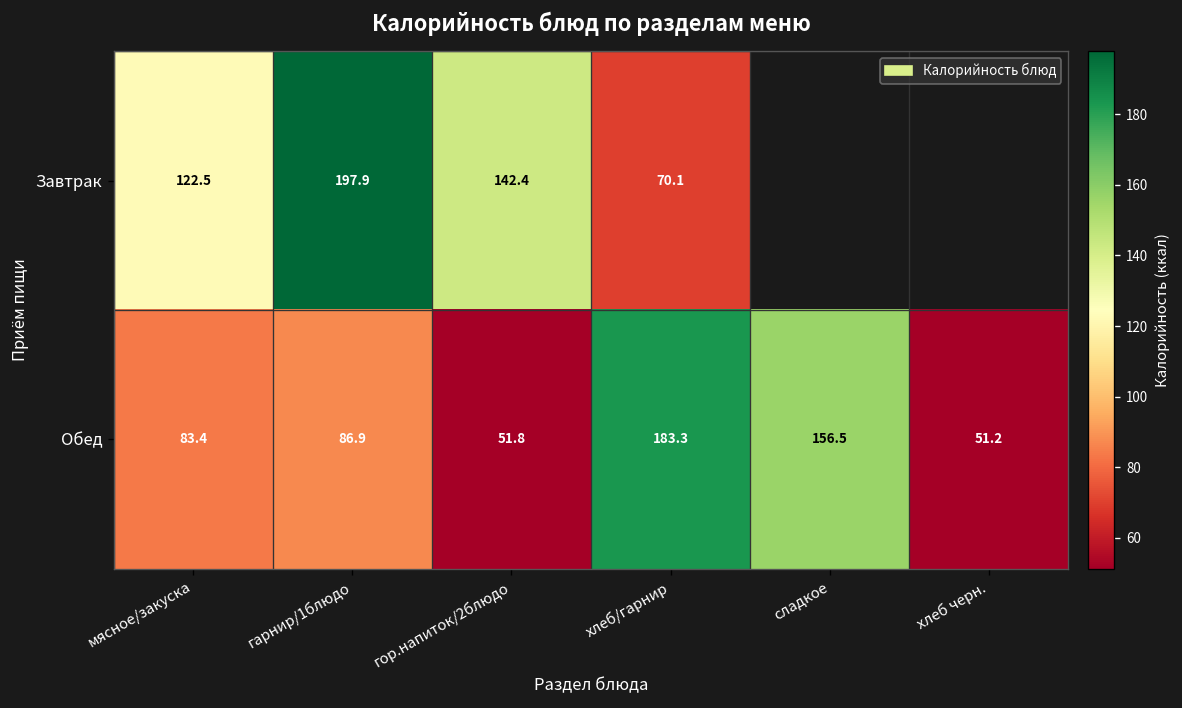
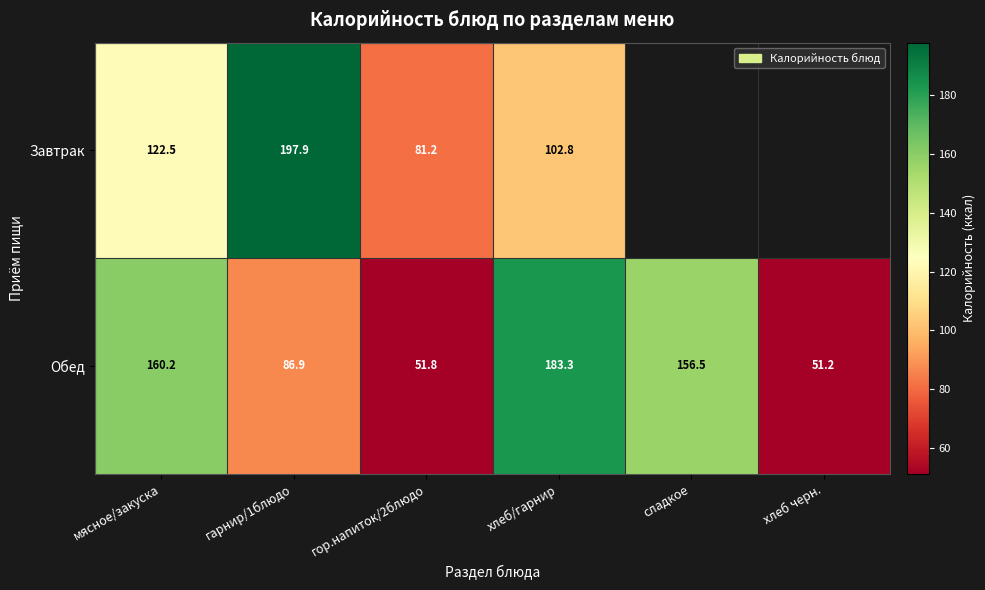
  {
    "Завтрак": {
      "мясное/закуска": 122.5,
      "гарнир/1блюдо": 197.9,
-     "гор.напиток/2блюдо": 142.4,
-     "хлеб/гарнир": 70.1
+     "гор.напиток/2блюдо": 81.2,
+     "хлеб/гарнир": 102.8
    },
    "Обед": {
-     "мясное/закуска": 83.4,
+     "мясное/закуска": 160.2,
      "гарнир/1блюдо": 86.9,
      "гор.напиток/2блюдо": 51.8,
      "хлеб/гарнир": 183.3,
      "сладкое": 156.5,
      "хлеб черн.": 51.2
    }
  }
